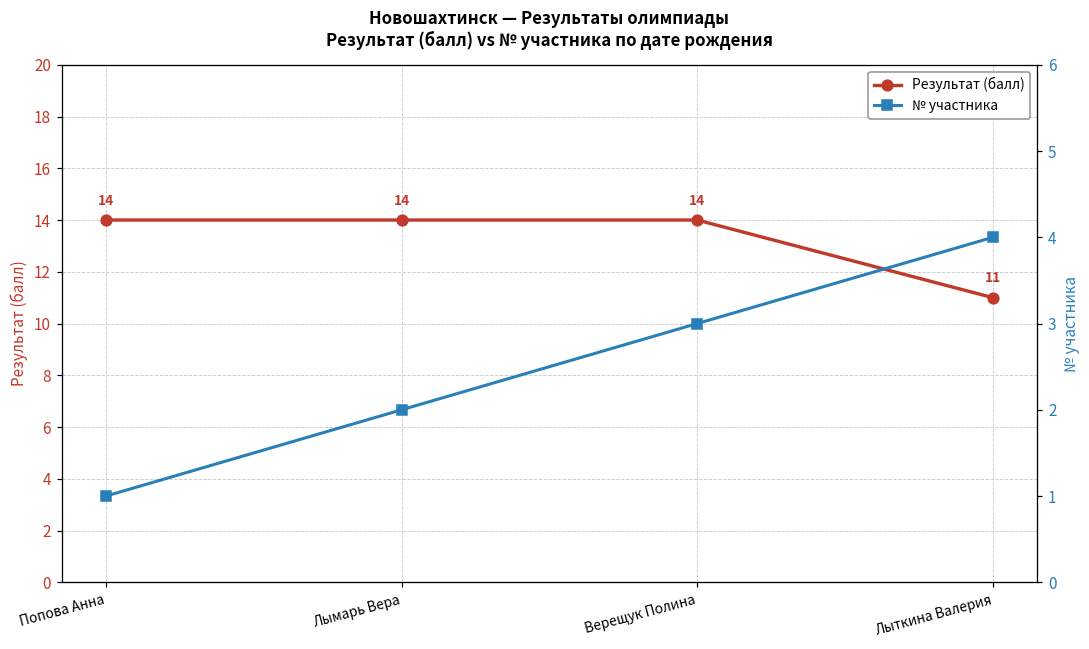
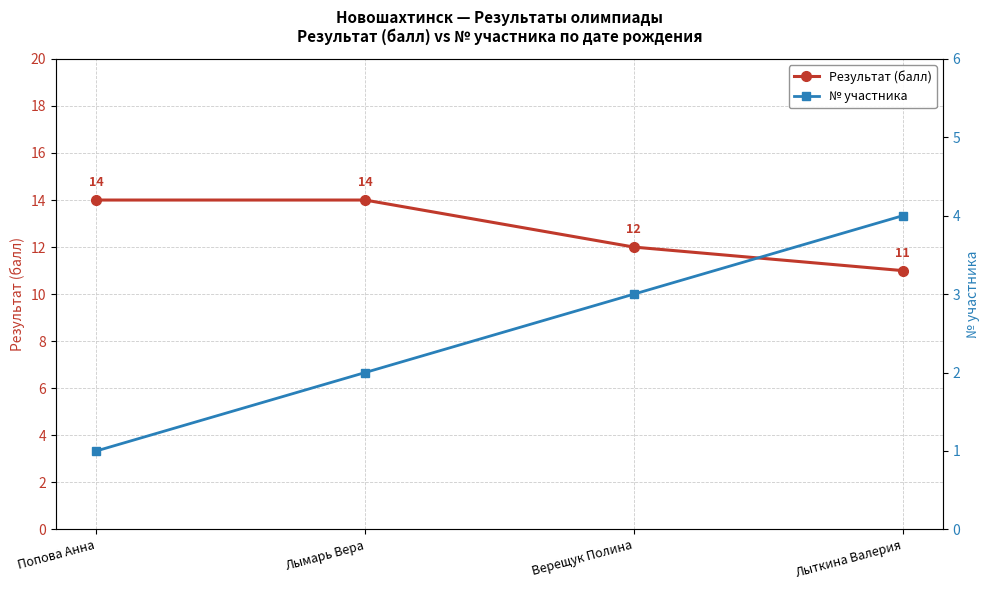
  {
    "Результат (балл)": {
      "Попова Анна": 14,
      "Лымарь Вера": 14,
-     "Верещук Полина": 14,
+     "Верещук Полина": 12,
      "Лыткина Валерия": 11
    }
  }
